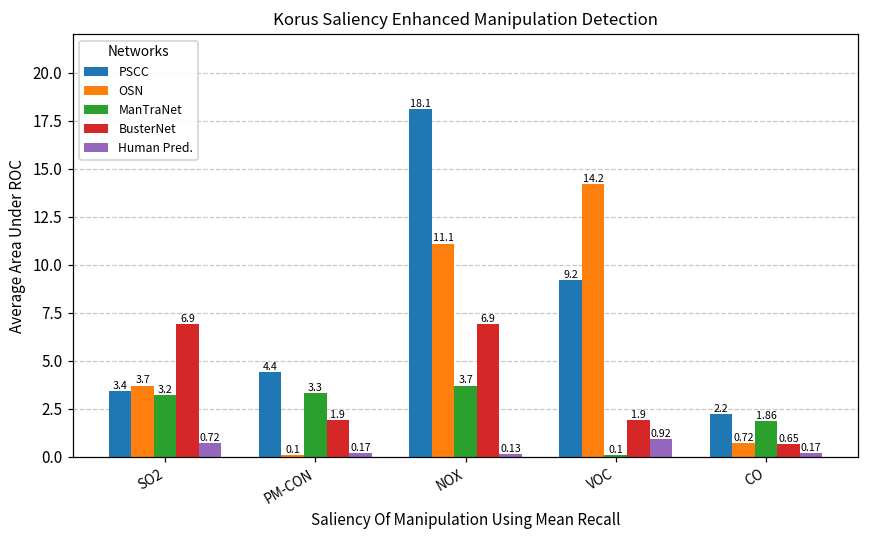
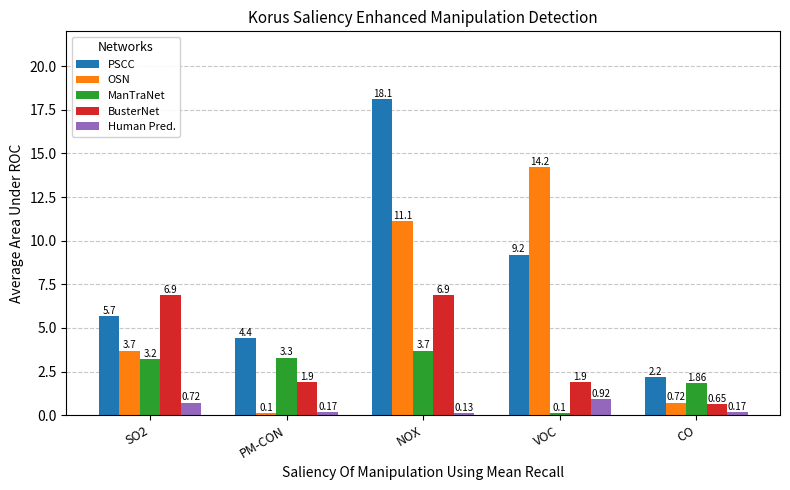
  {
    "PSCC": {
-     "SO2": 3.4,
+     "SO2": 5.7,
      "PM-CON": 4.4,
      "NOX": 18.1,
      "VOC": 9.2,
      "CO": 2.2
    },
    "OSN": {
      "SO2": 3.7,
      "PM-CON": 0.1,
      "NOX": 11.1,
      "VOC": 14.2,
      "CO": 0.72
    },
    "ManTraNet": {
      "SO2": 3.2,
      "PM-CON": 3.3,
      "NOX": 3.7,
      "VOC": 0.1,
      "CO": 1.86
    },
    "BusterNet": {
      "SO2": 6.9,
      "PM-CON": 1.9,
      "NOX": 6.9,
      "VOC": 1.9,
      "CO": 0.65
    },
    "Human Pred.": {
      "SO2": 0.72,
      "PM-CON": 0.17,
      "NOX": 0.13,
      "VOC": 0.92,
      "CO": 0.17
    }
  }
